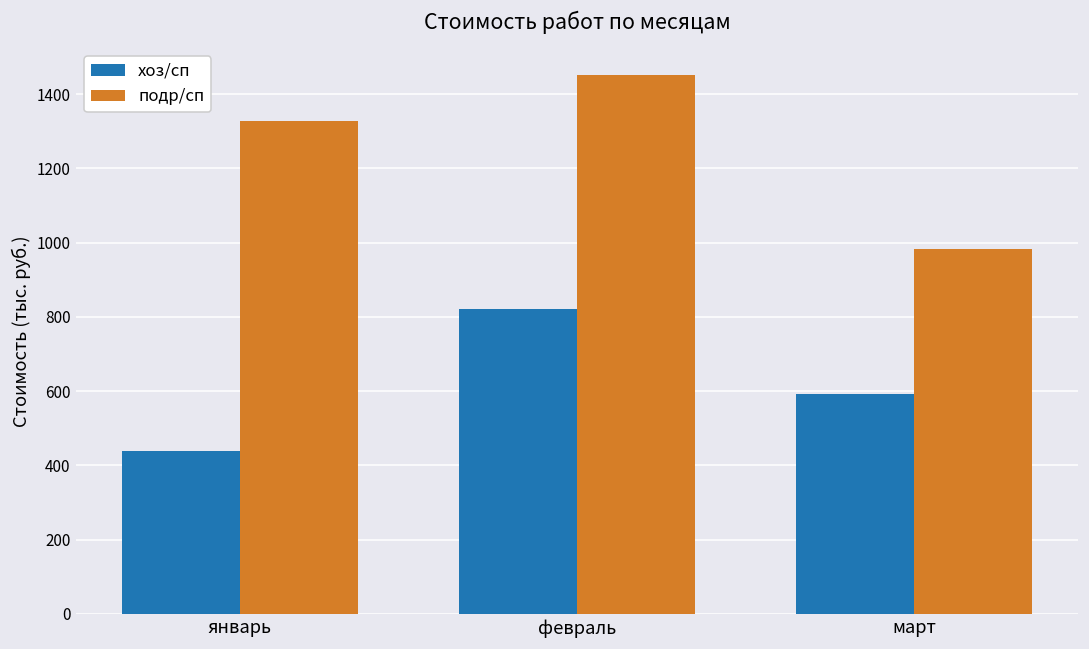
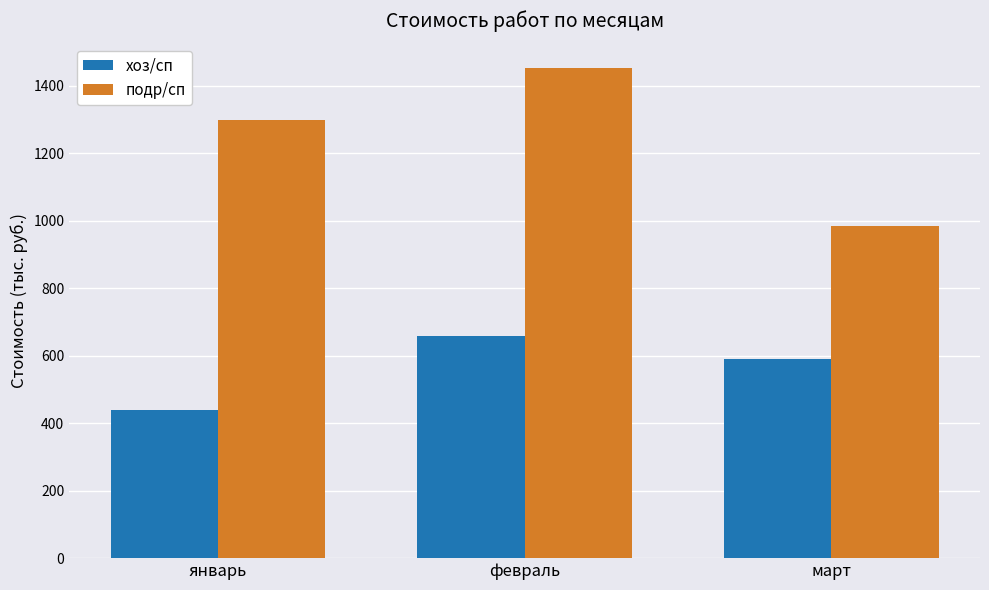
  {
    "хоз/сп": {
      "январь": 440,
-     "февраль": 820,
+     "февраль": 660,
      "март": 590
    },
    "подр/сп": {
-     "январь": 1330,
+     "январь": 1300,
      "февраль": 1450,
      "март": 980
    }
  }
